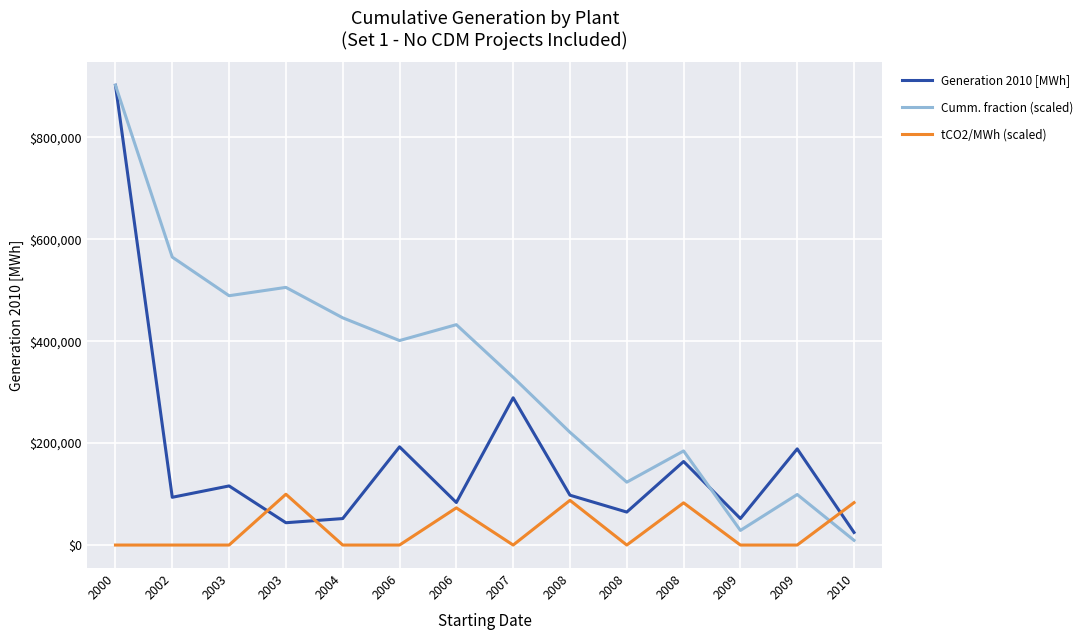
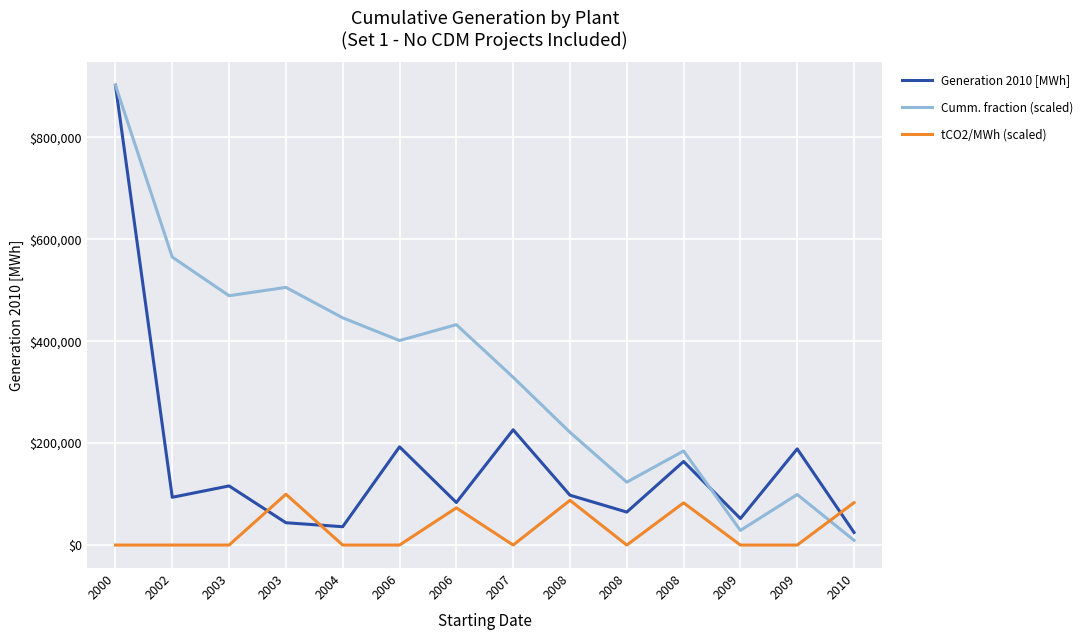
  {
    "Generation 2010 [MWh]": {
      "2002": "$90,000",
-     "2004": "$50,000",
-     "2007": "$290,000",
+     "2004": "$40,000",
+     "2007": "$230,000",
      "2010": "$20,000"
    },
    "Cumm. fraction (scaled)": {
      "2002": "$560,000",
      "2004": "$450,000",
      "2007": "$330,000",
      "2010": "$10,000"
    },
    "tCO2/MWh (scaled)": {
      "2000": "$0",
      "2002": "$0",
      "2004": "$0",
      "2007": "$0",
      "2010": "$80,000"
    }
  }
